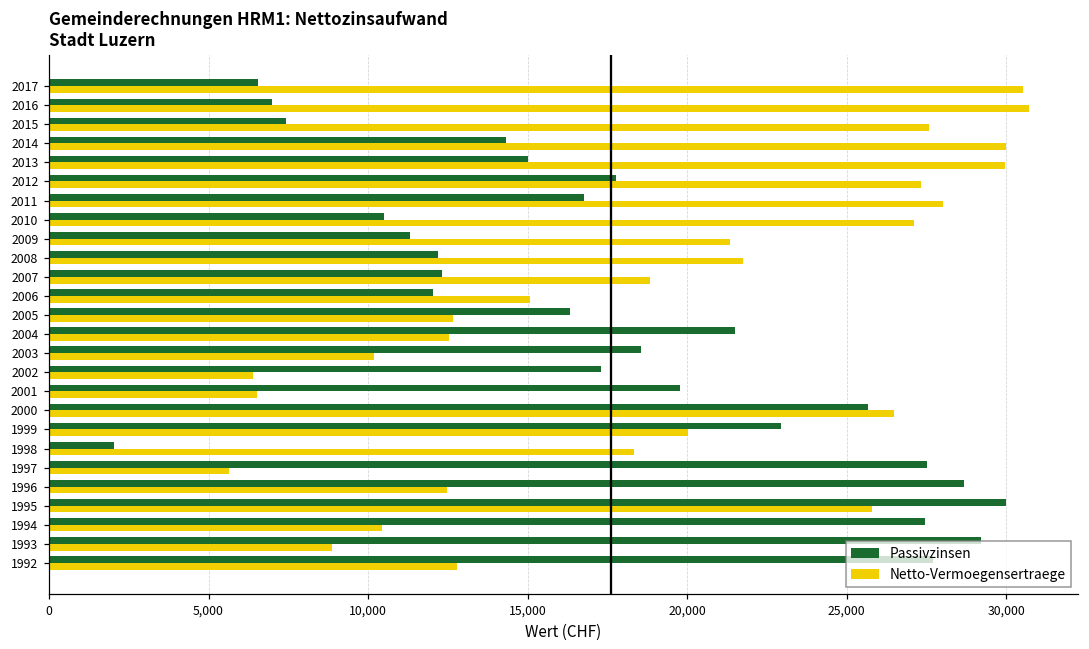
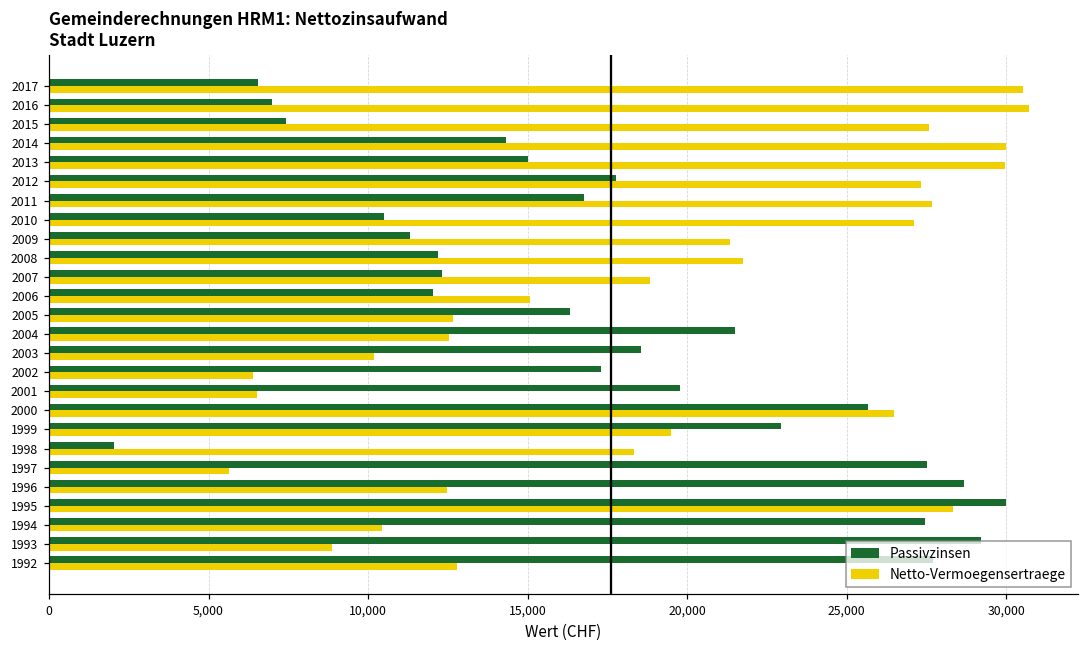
  {
    "Passivzinsen": {
      "2017": "6,600",
      "2016": "7,000",
      "2015": "7,400",
      "2014": "14,300",
      "2013": "15,000",
      "2012": "17,800",
      "2011": "16,800",
      "2010": "10,500",
      "2009": "11,300",
      "2008": "12,200",
      "2007": "12,300",
      "2006": "12,000",
      "2005": "16,300",
      "2004": "21,500",
      "2003": "18,600",
      "2002": "17,300",
      "2001": "19,800",
      "2000": "25,700",
      "1999": "22,900",
      "1998": "2,000",
      "1997": "27,500",
      "1996": "28,700",
      "1995": "30,000",
      "1994": "27,500",
      "1993": "29,200"
    },
    "Netto-Vermoegensertraege": {
      "2017": "30,500",
      "2016": "30,700",
      "2015": "27,600",
      "2014": "30,000",
      "2013": "30,000",
      "2012": "27,300",
-     "2011": "28,000",
+     "2011": "27,700",
      "2010": "27,100",
      "2009": "21,300",
      "2008": "21,700",
      "2007": "18,800",
      "2006": "15,100",
      "2005": "12,700",
      "2004": "12,500",
      "2003": "10,200",
      "2002": "6,400",
      "2001": "6,500",
      "2000": "26,500",
-     "1999": "20,000",
+     "1999": "19,500",
      "1998": "18,300",
      "1997": "5,600",
      "1996": "12,500",
-     "1995": "25,800",
+     "1995": "28,300",
      "1994": "10,400",
      "1993": "8,900",
      "1992": "12,800"
    }
  }
